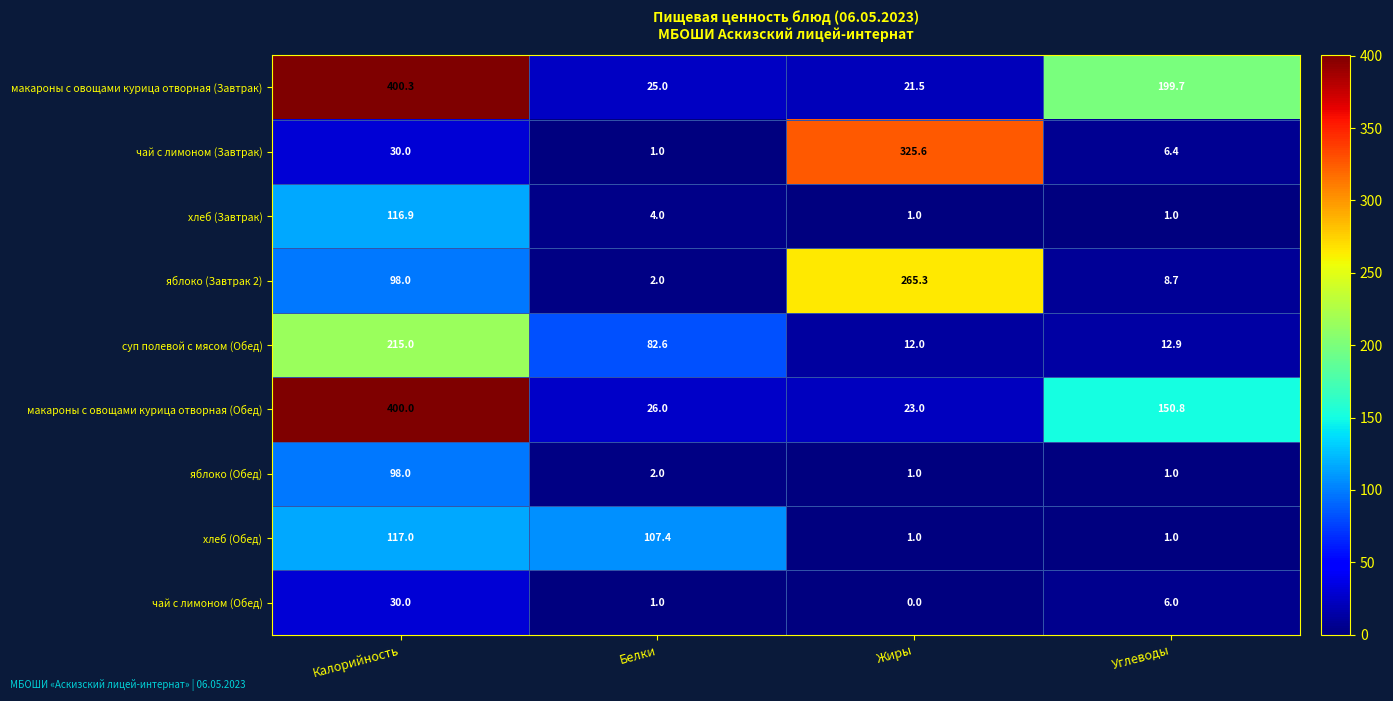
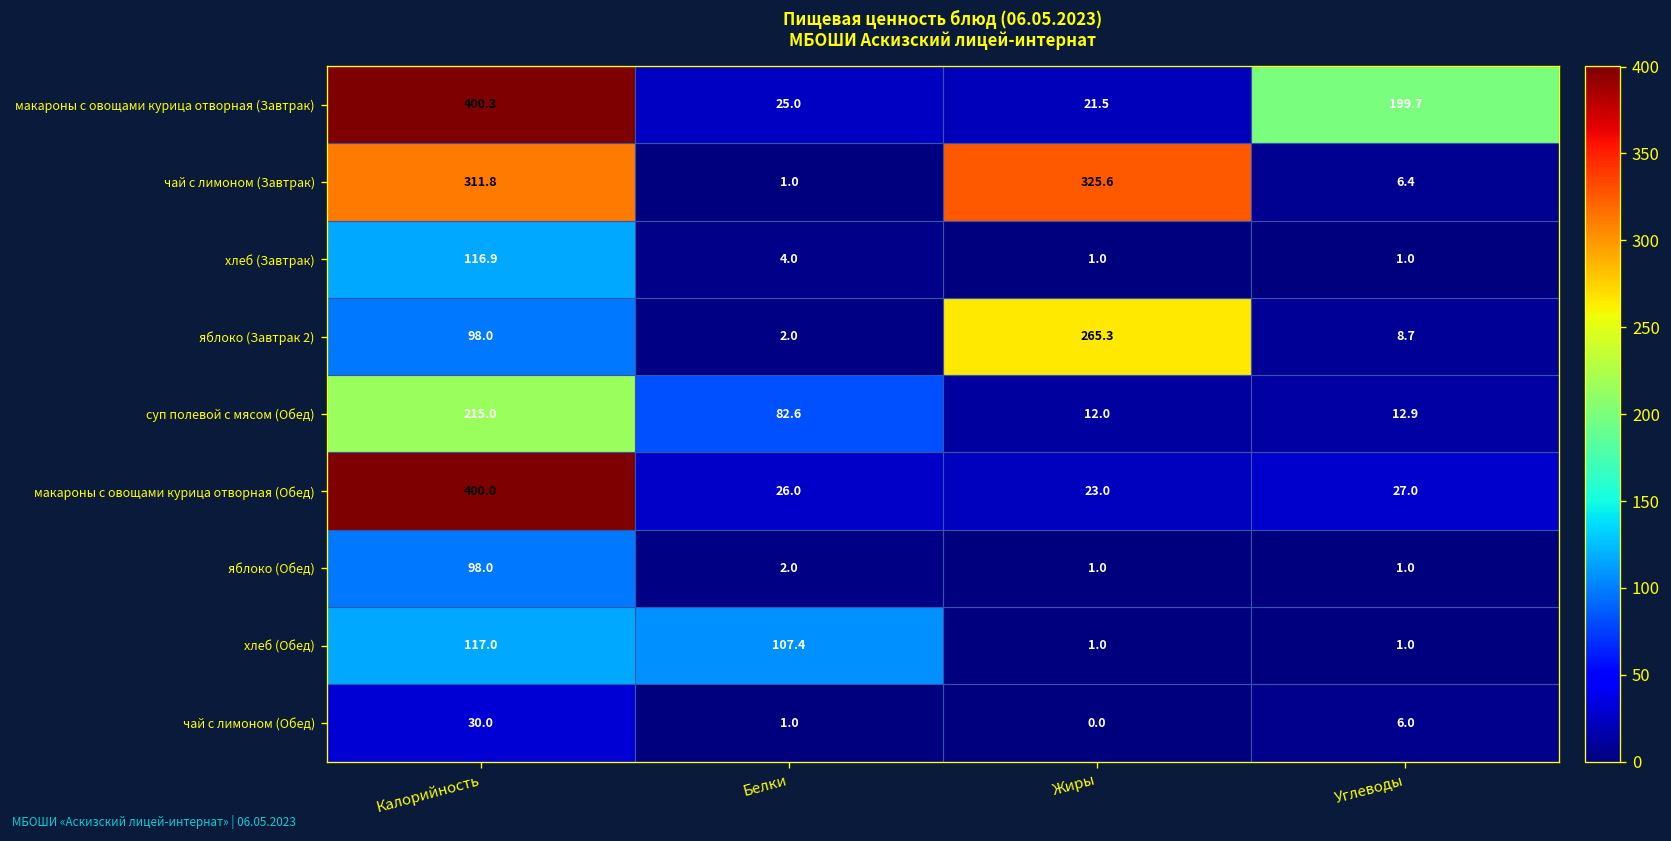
  {
    "макароны с овощами курица отворная (Завтрак)": {
      "Калорийность": 400.3,
      "Белки": 25.0,
      "Жиры": 21.5,
      "Углеводы": 199.7
    },
    "чай с лимоном (Завтрак)": {
-     "Калорийность": 30.0,
+     "Калорийность": 311.8,
      "Белки": 1.0,
      "Жиры": 325.6,
      "Углеводы": 6.4
    },
    "хлеб (Завтрак)": {
      "Калорийность": 116.9,
      "Белки": 4.0,
      "Жиры": 1.0,
      "Углеводы": 1.0
    },
    "яблоко (Завтрак 2)": {
      "Калорийность": 98.0,
      "Белки": 2.0,
      "Жиры": 265.3,
      "Углеводы": 8.7
    },
    "суп полевой с мясом (Обед)": {
      "Калорийность": 215.0,
      "Белки": 82.6,
      "Жиры": 12.0,
      "Углеводы": 12.9
    },
    "макароны с овощами курица отворная (Обед)": {
      "Калорийность": 400.0,
      "Белки": 26.0,
      "Жиры": 23.0,
-     "Углеводы": 150.8
+     "Углеводы": 27.0
    },
    "яблоко (Обед)": {
      "Калорийность": 98.0,
      "Белки": 2.0,
      "Жиры": 1.0,
      "Углеводы": 1.0
    },
    "хлеб (Обед)": {
      "Калорийность": 117.0,
      "Белки": 107.4,
      "Жиры": 1.0,
      "Углеводы": 1.0
    },
    "чай с лимоном (Обед)": {
      "Калорийность": 30.0,
      "Белки": 1.0,
      "Жиры": 0.0,
      "Углеводы": 6.0
    }
  }
